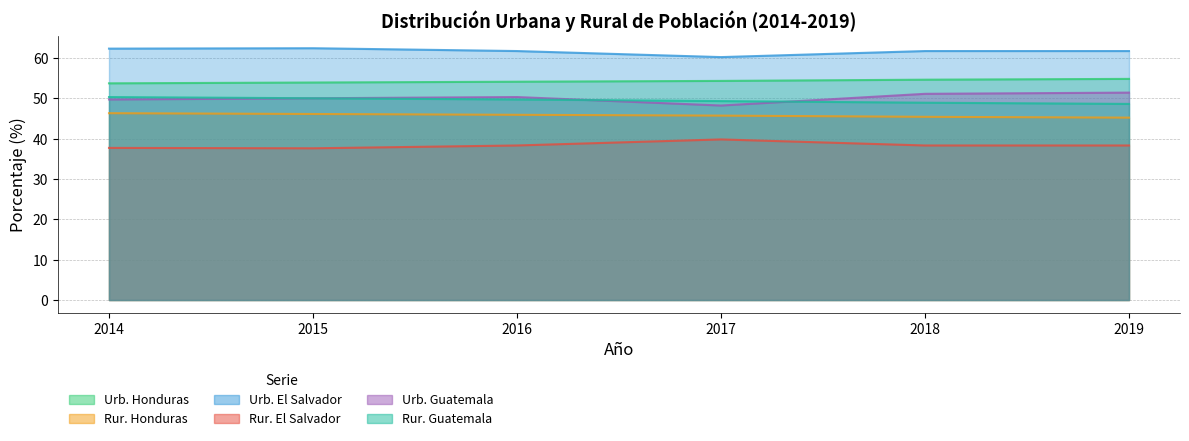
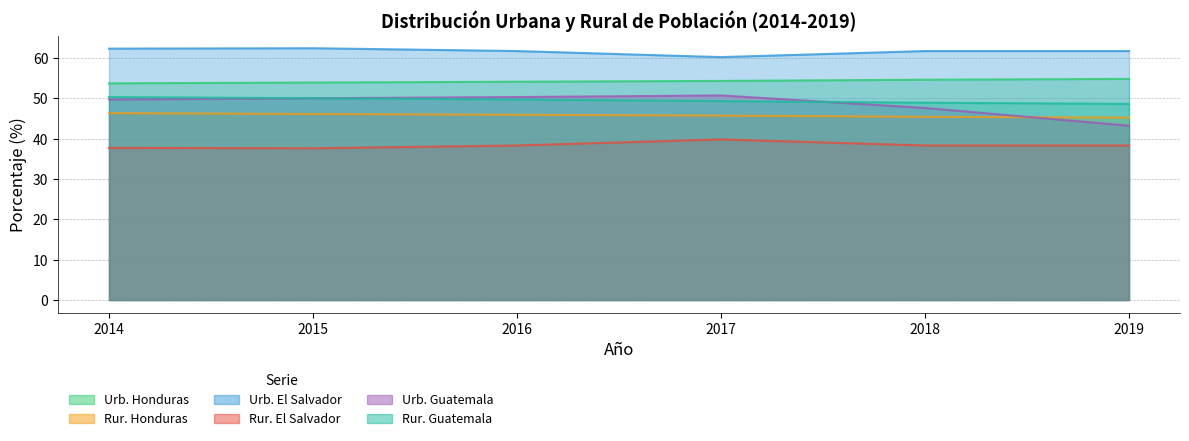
  {
    "Urb. Guatemala": {
-     "2017": 48,
-     "2018": 51,
-     "2019": 51
+     "2017": 51,
+     "2018": 48,
+     "2019": 43
    }
  }
